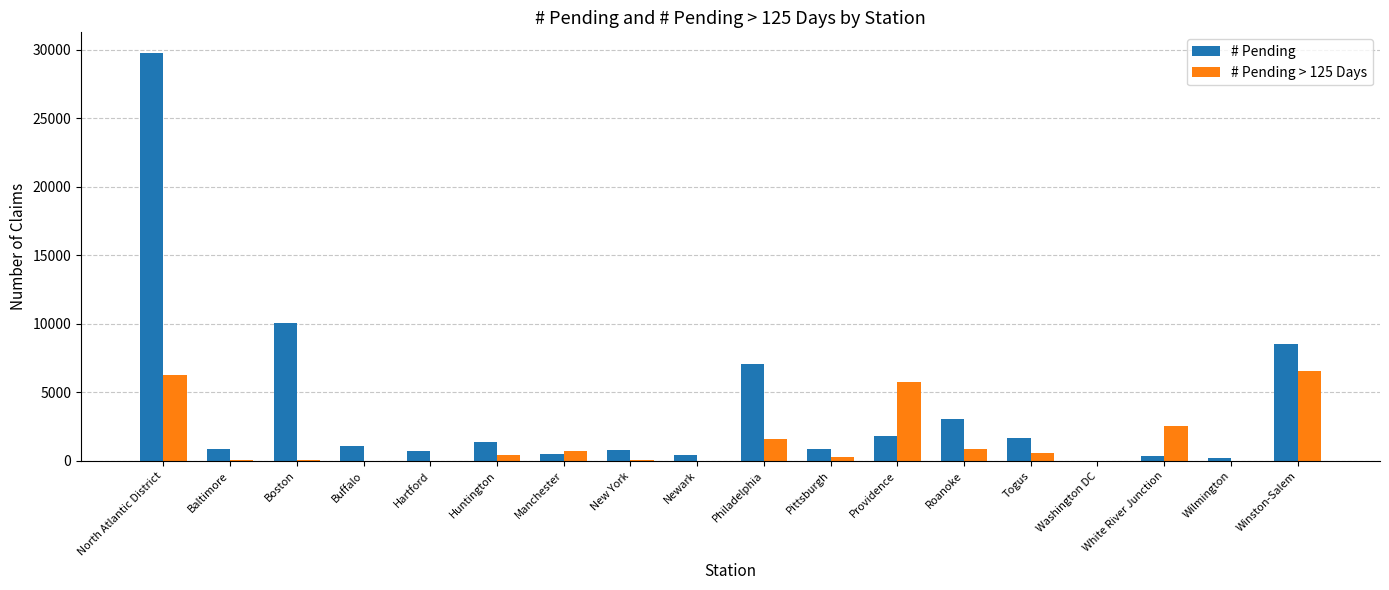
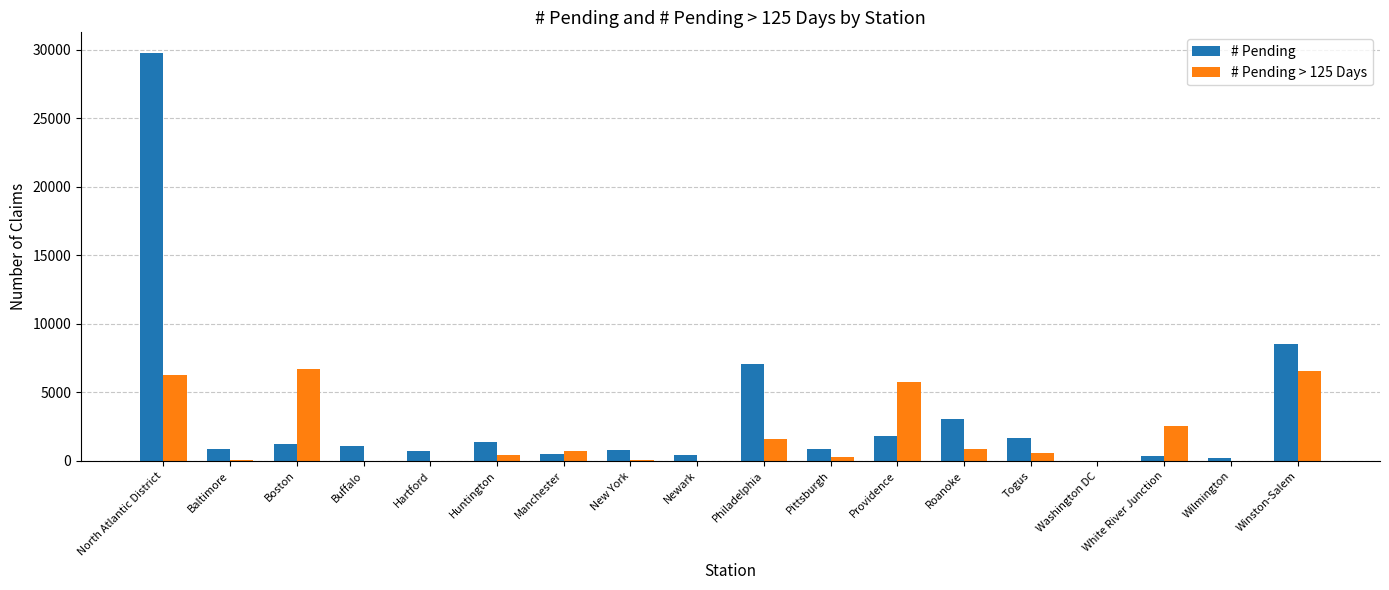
  {
    "# Pending": {
      "North Atlantic District": 29800,
      "Baltimore": 900,
-     "Boston": 10100,
+     "Boston": 1300,
      "Buffalo": 1100,
      "Hartford": 700,
      "Huntington": 1400,
      "Manchester": 500,
      "New York": 800,
      "Newark": 400,
      "Philadelphia": 7100,
      "Pittsburgh": 900,
      "Providence": 1800,
      "Roanoke": 3100,
      "Togus": 1700,
      "White River Junction": 400,
      "Wilmington": 200,
      "Winston-Salem": 8500
    },
    "# Pending > 125 Days": {
      "North Atlantic District": 6300,
-     "Boston": 100,
+     "Boston": 6700,
      "Huntington": 400,
      "Manchester": 700,
      "Philadelphia": 1600,
      "Pittsburgh": 300,
      "Providence": 5800,
      "Roanoke": 800,
      "Togus": 600,
      "Washington DC": 0,
      "White River Junction": 2500,
      "Winston-Salem": 6600
    }
  }
